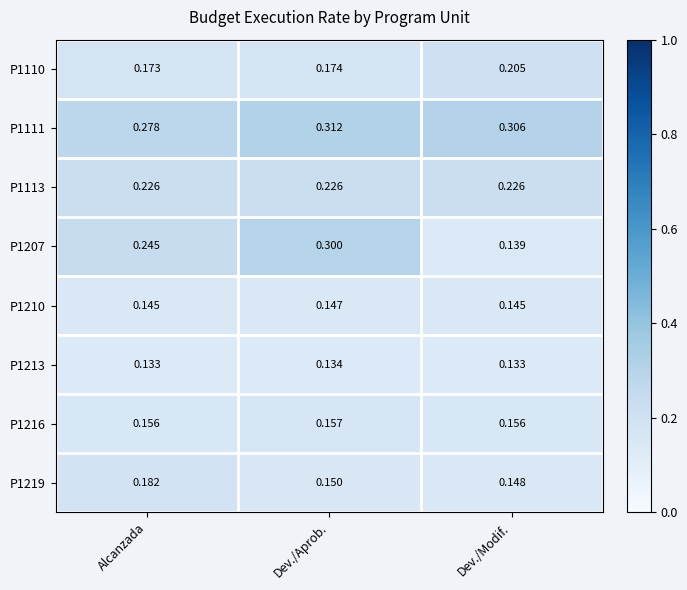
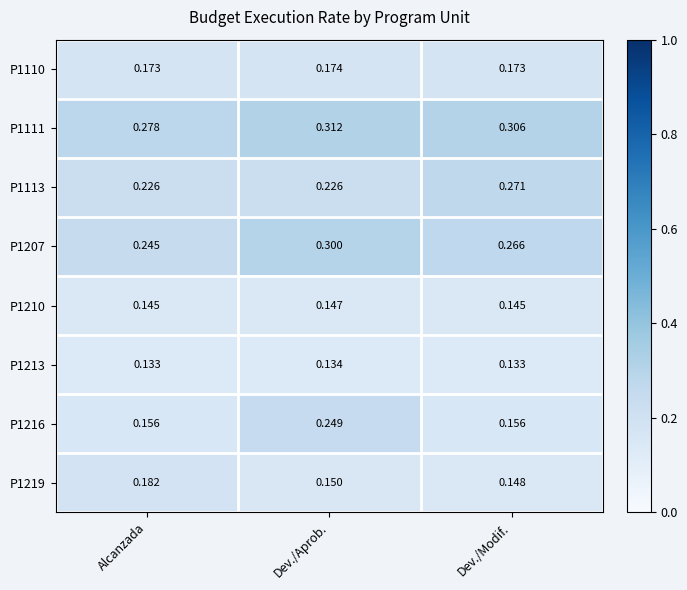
  {
    "P1110": {
      "Alcanzada": 0.173,
      "Dev./Aprob.": 0.174,
-     "Dev./Modif.": 0.205
+     "Dev./Modif.": 0.173
    },
    "P1111": {
      "Alcanzada": 0.278,
      "Dev./Aprob.": 0.312,
      "Dev./Modif.": 0.306
    },
    "P1113": {
      "Alcanzada": 0.226,
      "Dev./Aprob.": 0.226,
-     "Dev./Modif.": 0.226
+     "Dev./Modif.": 0.271
    },
    "P1207": {
      "Alcanzada": 0.245,
      "Dev./Aprob.": 0.300,
-     "Dev./Modif.": 0.139
+     "Dev./Modif.": 0.266
    },
    "P1210": {
      "Alcanzada": 0.145,
      "Dev./Aprob.": 0.147,
      "Dev./Modif.": 0.145
    },
    "P1213": {
      "Alcanzada": 0.133,
      "Dev./Aprob.": 0.134,
      "Dev./Modif.": 0.133
    },
    "P1216": {
      "Alcanzada": 0.156,
-     "Dev./Aprob.": 0.157,
+     "Dev./Aprob.": 0.249,
      "Dev./Modif.": 0.156
    },
    "P1219": {
      "Alcanzada": 0.182,
      "Dev./Aprob.": 0.150,
      "Dev./Modif.": 0.148
    }
  }
